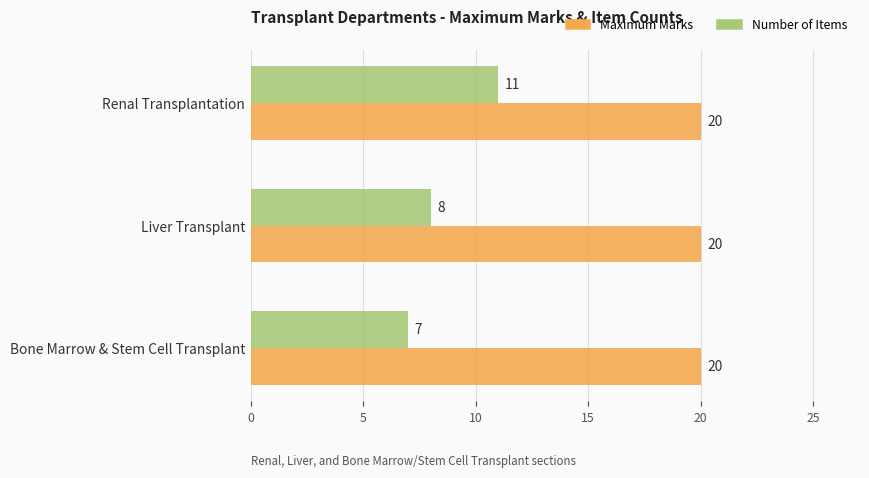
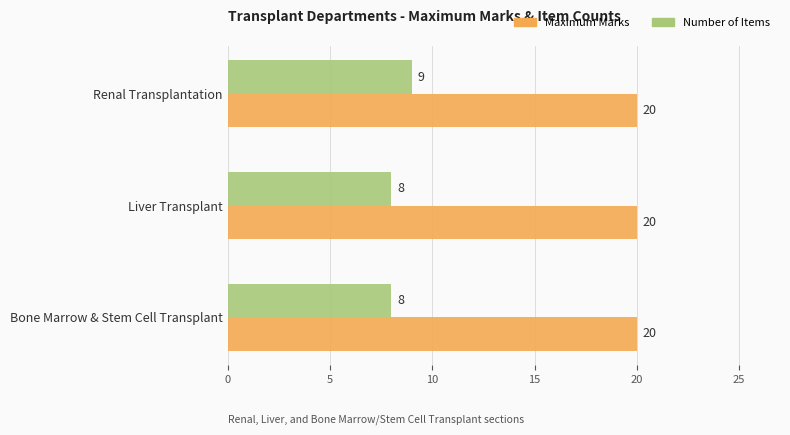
  {
    "Maximum Marks": {
      "Renal Transplantation": 20,
      "Liver Transplant": 20,
      "Bone Marrow & Stem Cell Transplant": 20
    },
    "Number of Items": {
-     "Renal Transplantation": 11,
+     "Renal Transplantation": 9,
      "Liver Transplant": 8,
-     "Bone Marrow & Stem Cell Transplant": 7
+     "Bone Marrow & Stem Cell Transplant": 8
    }
  }
